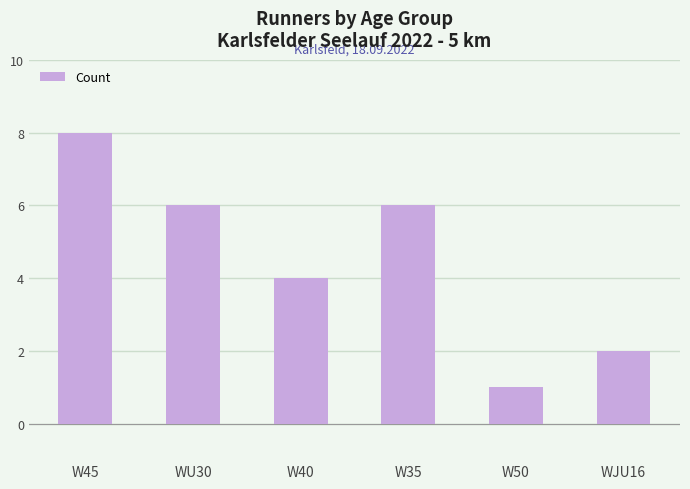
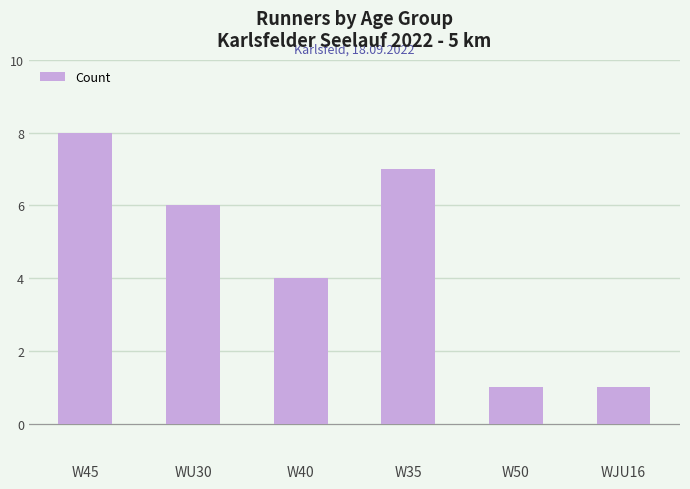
  {
    "W45": 8,
    "WU30": 6,
    "W40": 4,
-   "W35": 6,
+   "W35": 7,
    "W50": 1,
-   "WJU16": 2
+   "WJU16": 1
  }
